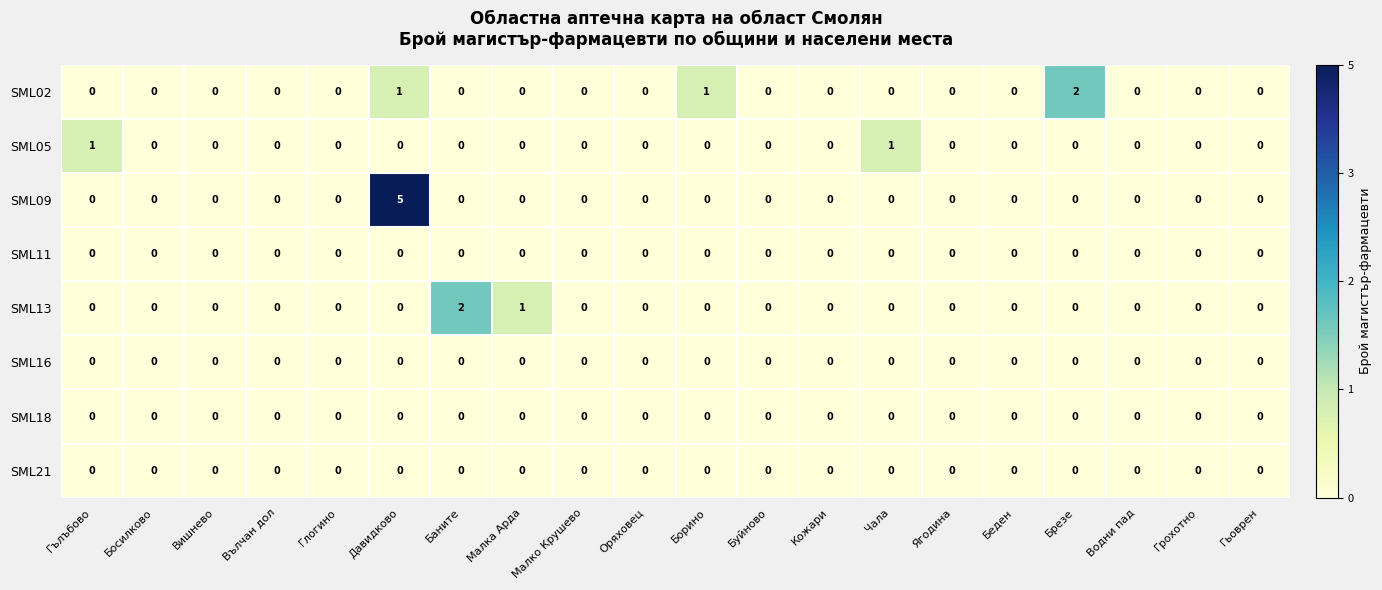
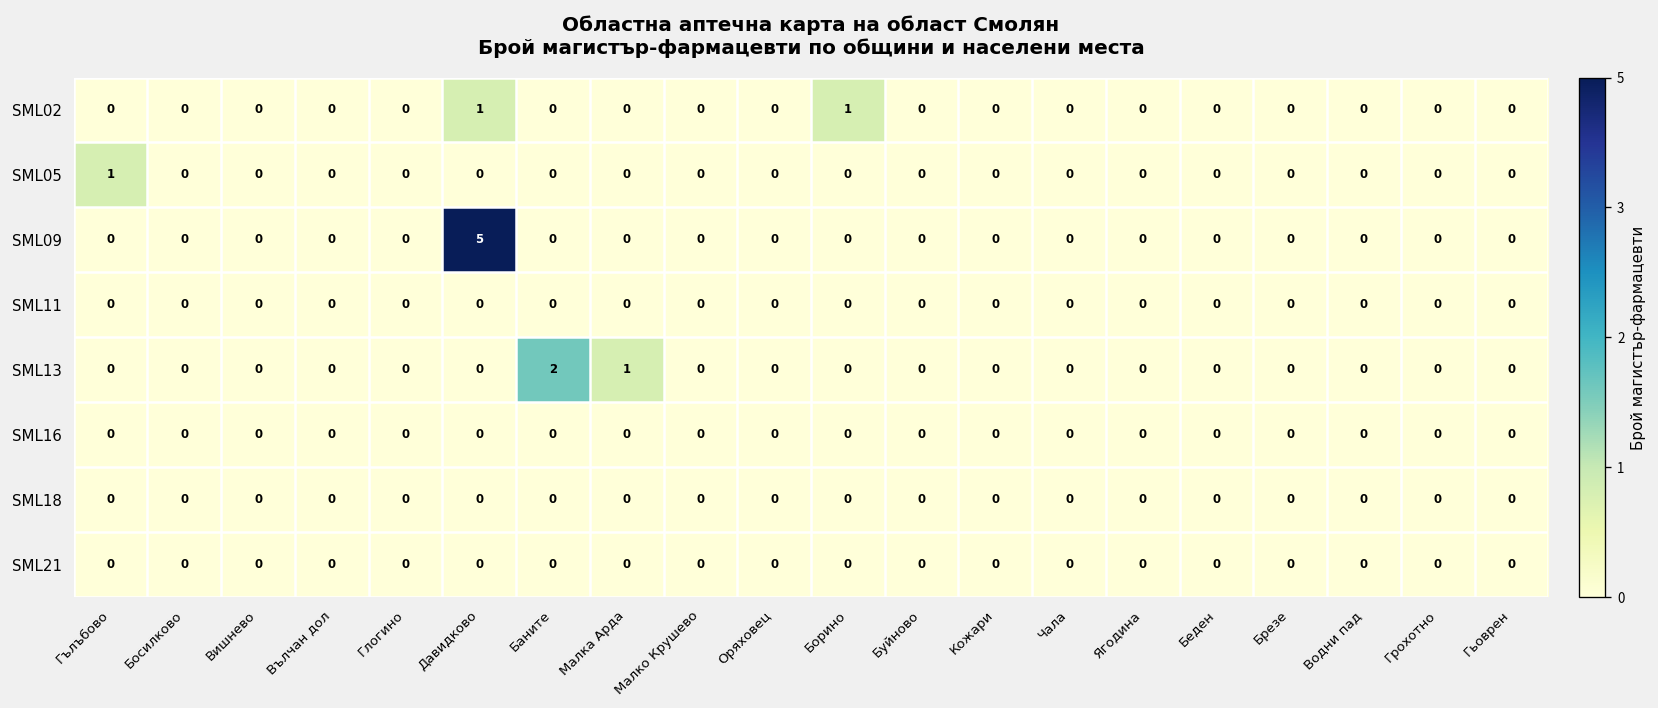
  {
    "SML02": {
      "Гълъбово": 0,
      "Босилково": 0,
      "Вишнево": 0,
      "Вълчан дол": 0,
      "Глогино": 0,
      "Давидково": 1,
      "Баните": 0,
      "Малка Арда": 0,
      "Малко Крушево": 0,
      "Оряховец": 0,
      "Борино": 1,
      "Буйново": 0,
      "Кожари": 0,
      "Чала": 0,
      "Ягодина": 0,
      "Беден": 0,
-     "Брезе": 2,
+     "Брезе": 0,
      "Водни пад": 0,
      "Грохотно": 0,
      "Гьоврен": 0
    },
    "SML05": {
      "Гълъбово": 1,
      "Босилково": 0,
      "Вишнево": 0,
      "Вълчан дол": 0,
      "Глогино": 0,
      "Давидково": 0,
      "Баните": 0,
      "Малка Арда": 0,
      "Малко Крушево": 0,
      "Оряховец": 0,
      "Борино": 0,
      "Буйново": 0,
      "Кожари": 0,
-     "Чала": 1,
+     "Чала": 0,
      "Ягодина": 0,
      "Беден": 0,
      "Брезе": 0,
      "Водни пад": 0,
      "Грохотно": 0,
      "Гьоврен": 0
    },
    "SML09": {
      "Гълъбово": 0,
      "Босилково": 0,
      "Вишнево": 0,
      "Вълчан дол": 0,
      "Глогино": 0,
      "Давидково": 5,
      "Баните": 0,
      "Малка Арда": 0,
      "Малко Крушево": 0,
      "Оряховец": 0,
      "Борино": 0,
      "Буйново": 0,
      "Кожари": 0,
      "Чала": 0,
      "Ягодина": 0,
      "Беден": 0,
      "Брезе": 0,
      "Водни пад": 0,
      "Грохотно": 0,
      "Гьоврен": 0
    },
    "SML11": {
      "Гълъбово": 0,
      "Босилково": 0,
      "Вишнево": 0,
      "Вълчан дол": 0,
      "Глогино": 0,
      "Давидково": 0,
      "Баните": 0,
      "Малка Арда": 0,
      "Малко Крушево": 0,
      "Оряховец": 0,
      "Борино": 0,
      "Буйново": 0,
      "Кожари": 0,
      "Чала": 0,
      "Ягодина": 0,
      "Беден": 0,
      "Брезе": 0,
      "Водни пад": 0,
      "Грохотно": 0,
      "Гьоврен": 0
    },
    "SML13": {
      "Гълъбово": 0,
      "Босилково": 0,
      "Вишнево": 0,
      "Вълчан дол": 0,
      "Глогино": 0,
      "Давидково": 0,
      "Баните": 2,
      "Малка Арда": 1,
      "Малко Крушево": 0,
      "Оряховец": 0,
      "Борино": 0,
      "Буйново": 0,
      "Кожари": 0,
      "Чала": 0,
      "Ягодина": 0,
      "Беден": 0,
      "Брезе": 0,
      "Водни пад": 0,
      "Грохотно": 0,
      "Гьоврен": 0
    },
    "SML16": {
      "Гълъбово": 0,
      "Босилково": 0,
      "Вишнево": 0,
      "Вълчан дол": 0,
      "Глогино": 0,
      "Давидково": 0,
      "Баните": 0,
      "Малка Арда": 0,
      "Малко Крушево": 0,
      "Оряховец": 0,
      "Борино": 0,
      "Буйново": 0,
      "Кожари": 0,
      "Чала": 0,
      "Ягодина": 0,
      "Беден": 0,
      "Брезе": 0,
      "Водни пад": 0,
      "Грохотно": 0,
      "Гьоврен": 0
    },
    "SML18": {
      "Гълъбово": 0,
      "Босилково": 0,
      "Вишнево": 0,
      "Вълчан дол": 0,
      "Глогино": 0,
      "Давидково": 0,
      "Баните": 0,
      "Малка Арда": 0,
      "Малко Крушево": 0,
      "Оряховец": 0,
      "Борино": 0,
      "Буйново": 0,
      "Кожари": 0,
      "Чала": 0,
      "Ягодина": 0,
      "Беден": 0,
      "Брезе": 0,
      "Водни пад": 0,
      "Грохотно": 0,
      "Гьоврен": 0
    },
    "SML21": {
      "Гълъбово": 0,
      "Босилково": 0,
      "Вишнево": 0,
      "Вълчан дол": 0,
      "Глогино": 0,
      "Давидково": 0,
      "Баните": 0,
      "Малка Арда": 0,
      "Малко Крушево": 0,
      "Оряховец": 0,
      "Борино": 0,
      "Буйново": 0,
      "Кожари": 0,
      "Чала": 0,
      "Ягодина": 0,
      "Беден": 0,
      "Брезе": 0,
      "Водни пад": 0,
      "Грохотно": 0,
      "Гьоврен": 0
    }
  }
